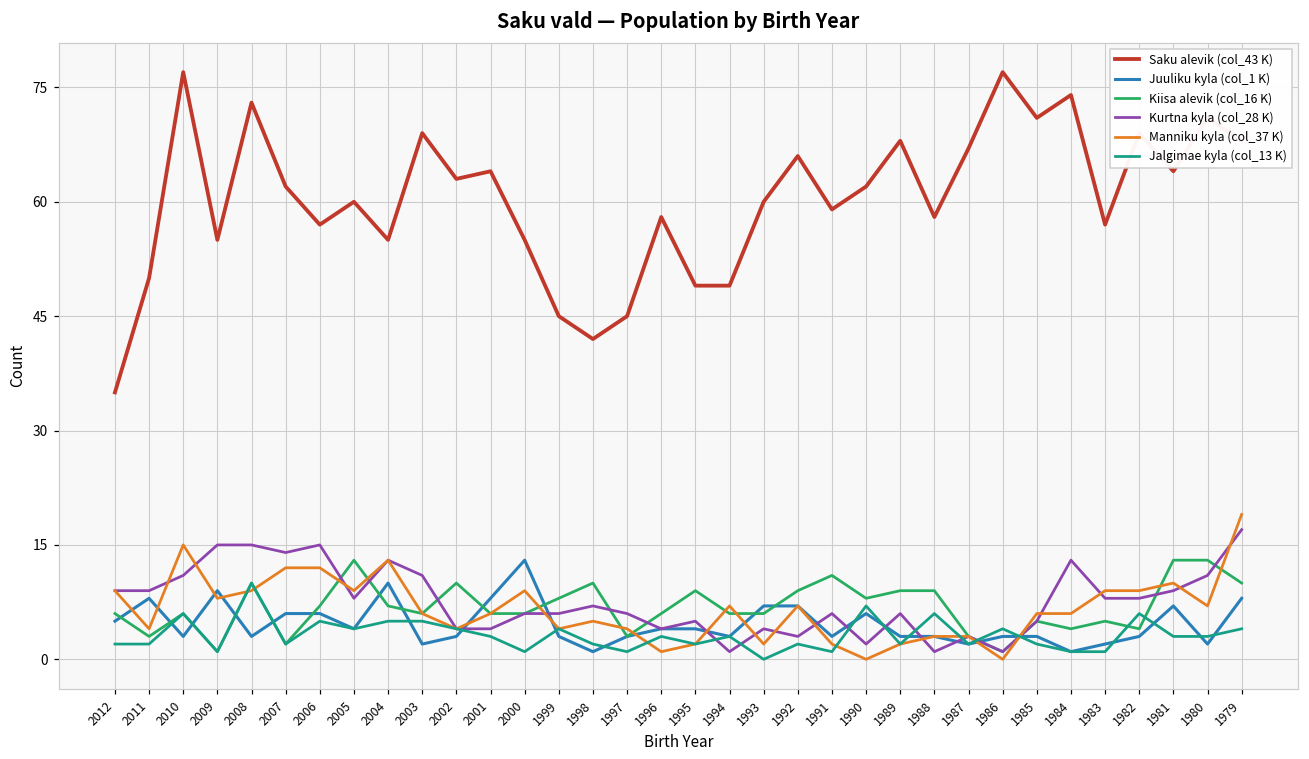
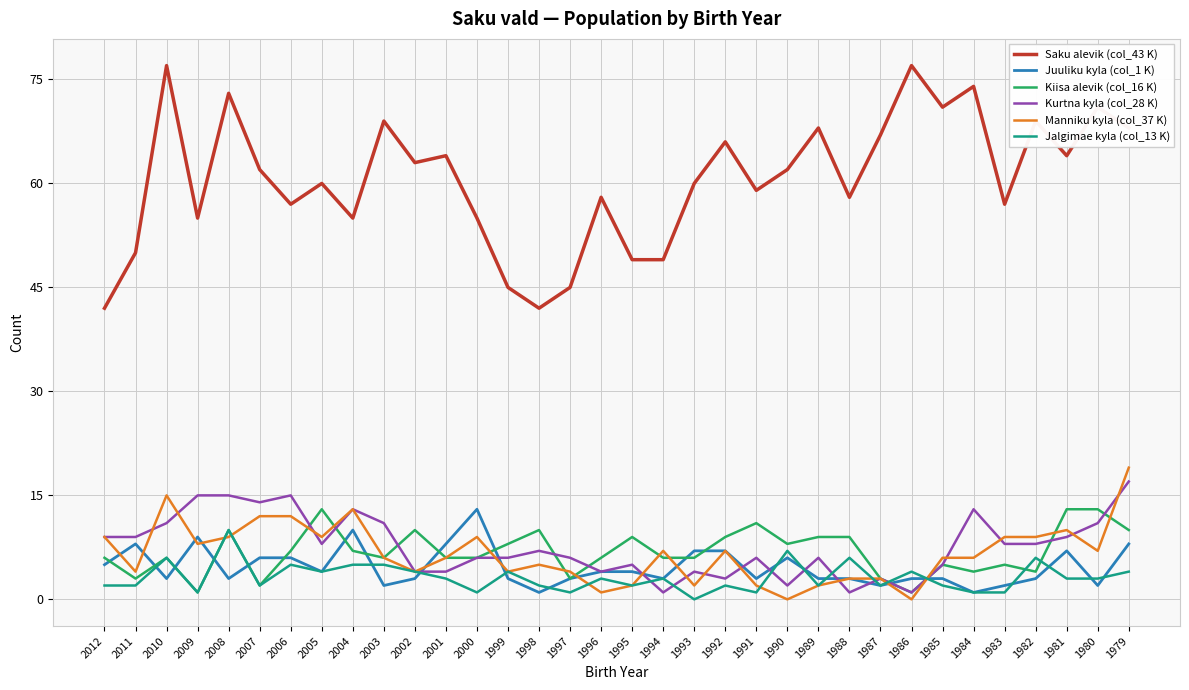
  {
    "Saku alevik (col_43 K)": {
-     "2012": 35,
+     "2012": 42,
      "2011": 50,
      "2010": 77,
      "2009": 55,
      "2008": 73,
      "2007": 62,
      "2006": 57,
      "2005": 60,
      "2004": 55,
      "2003": 69,
      "2002": 63,
      "2001": 64,
      "2000": 55,
      "1999": 45,
      "1998": 42,
      "1997": 45,
      "1996": 58,
      "1995": 49,
      "1994": 49,
      "1993": 60,
      "1992": 66,
      "1991": 59,
      "1990": 62,
      "1989": 68,
      "1988": 58,
      "1987": 67,
      "1986": 77,
      "1985": 71,
      "1984": 74,
      "1983": 57,
      "1981": 64
    },
    "Juuliku kyla (col_1 K)": {
      "2012": 5,
      "2011": 8,
      "2010": 3,
      "2009": 9,
      "2008": 3,
      "2007": 6,
      "2006": 6,
      "2004": 10,
      "2003": 2,
      "2002": 3,
      "2001": 8,
      "2000": 13,
      "1999": 3,
      "1998": 1,
      "1995": 4,
      "1993": 7,
      "1991": 3,
      "1990": 6,
      "1989": 3,
      "1986": 3,
      "1985": 3,
      "1983": 2,
      "1982": 3,
      "1981": 7,
      "1980": 2,
      "1979": 8
    },
    "Kurtna kyla (col_28 K)": {
      "2011": 9,
      "2010": 11,
      "2009": 15,
      "2008": 15,
      "2007": 14,
      "2006": 15,
      "2005": 8,
      "2003": 11,
      "2001": 4,
      "1999": 6,
      "1998": 7,
      "1997": 6,
      "1995": 5,
      "1994": 1,
      "1993": 4,
      "1992": 3,
      "1991": 6,
      "1990": 2,
      "1989": 6,
      "1988": 1,
      "1984": 13,
      "1983": 8,
      "1982": 8,
      "1981": 9,
      "1980": 11,
      "1979": 17
    },
    "Manniku kyla (col_37 K)": {
      "2011": 4,
      "2010": 15,
      "2009": 8,
      "2008": 9,
      "2007": 12,
      "2006": 12,
      "2005": 9,
      "2000": 9,
      "1998": 5,
      "1997": 4,
      "1996": 1,
      "1994": 7,
      "1993": 2,
      "1991": 2,
      "1990": 0,
      "1986": 0,
      "1985": 6,
      "1984": 6,
      "1983": 9,
      "1982": 9,
      "1981": 10,
      "1980": 7,
      "1979": 19
    }
  }
